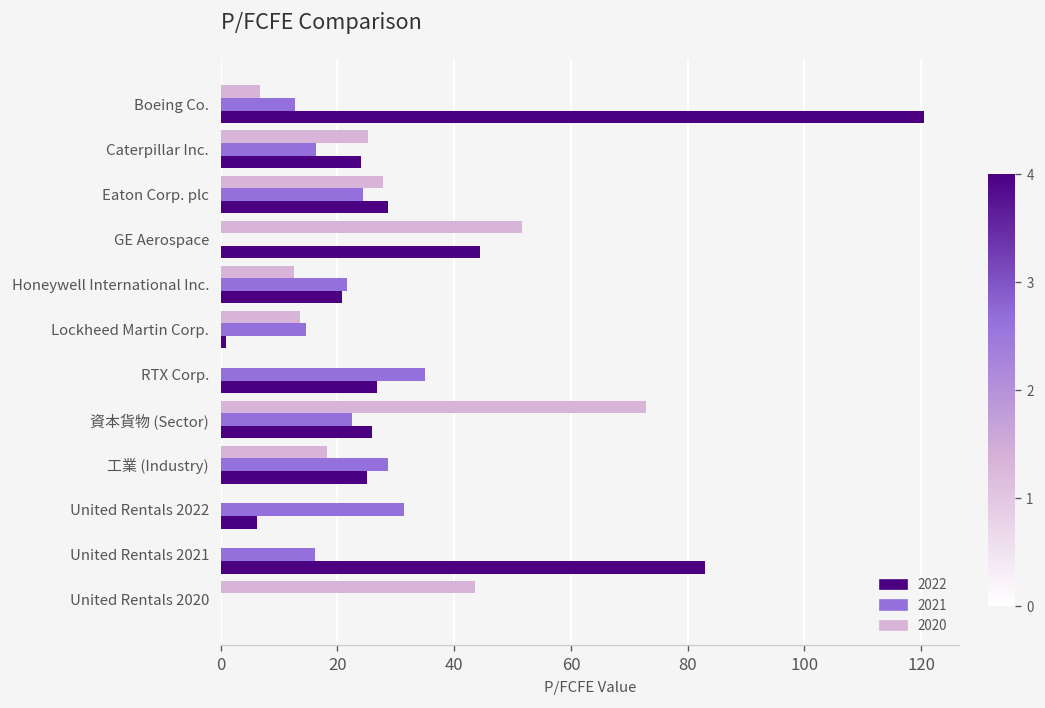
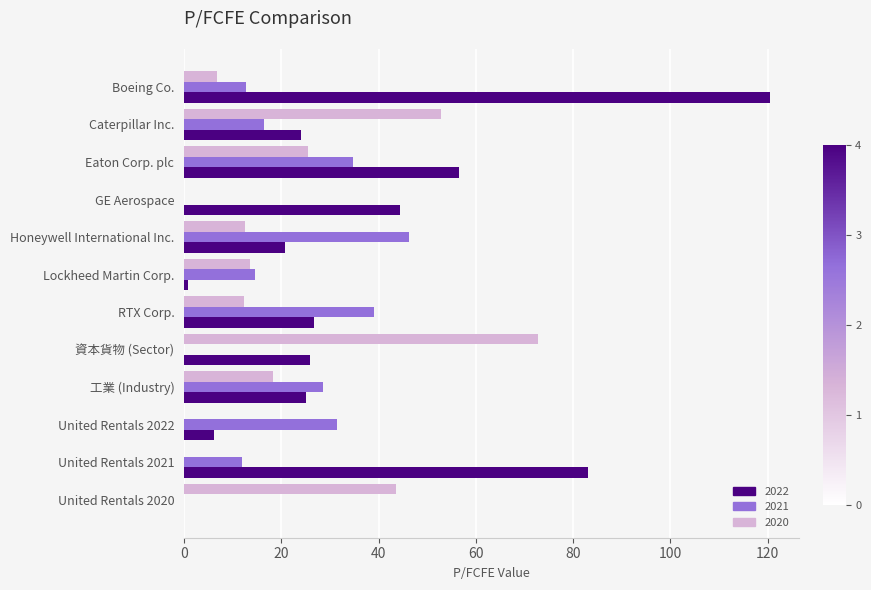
  {
    "2022": {
      "Boeing Co.": 120,
      "Caterpillar Inc.": 24,
-     "Eaton Corp. plc": 29,
+     "Eaton Corp. plc": 57,
      "GE Aerospace": 44,
      "Honeywell International Inc.": 21,
      "Lockheed Martin Corp.": 1,
      "RTX Corp.": 27,
      "資本貨物 (Sector)": 26,
      "工業 (Industry)": 25,
      "United Rentals 2022": 6,
      "United Rentals 2021": 83,
      "United Rentals 2020": 0
    },
    "2021": {
      "Boeing Co.": 13,
      "Caterpillar Inc.": 16,
-     "Eaton Corp. plc": 24,
+     "Eaton Corp. plc": 35,
      "GE Aerospace": 0,
-     "Honeywell International Inc.": 22,
+     "Honeywell International Inc.": 46,
      "Lockheed Martin Corp.": 15,
-     "RTX Corp.": 35,
-     "資本貨物 (Sector)": 23,
+     "RTX Corp.": 39,
+     "資本貨物 (Sector)": 0,
      "工業 (Industry)": 29,
      "United Rentals 2022": 31,
-     "United Rentals 2021": 16,
+     "United Rentals 2021": 12,
      "United Rentals 2020": 0
    },
    "2020": {
      "Boeing Co.": 7,
-     "Caterpillar Inc.": 25,
-     "Eaton Corp. plc": 28,
-     "GE Aerospace": 52,
+     "Caterpillar Inc.": 53,
+     "Eaton Corp. plc": 26,
+     "GE Aerospace": 0,
      "Honeywell International Inc.": 13,
      "Lockheed Martin Corp.": 14,
-     "RTX Corp.": 0,
+     "RTX Corp.": 12,
      "資本貨物 (Sector)": 73,
      "工業 (Industry)": 18,
      "United Rentals 2022": 0,
      "United Rentals 2021": 0,
      "United Rentals 2020": 44
    }
  }
